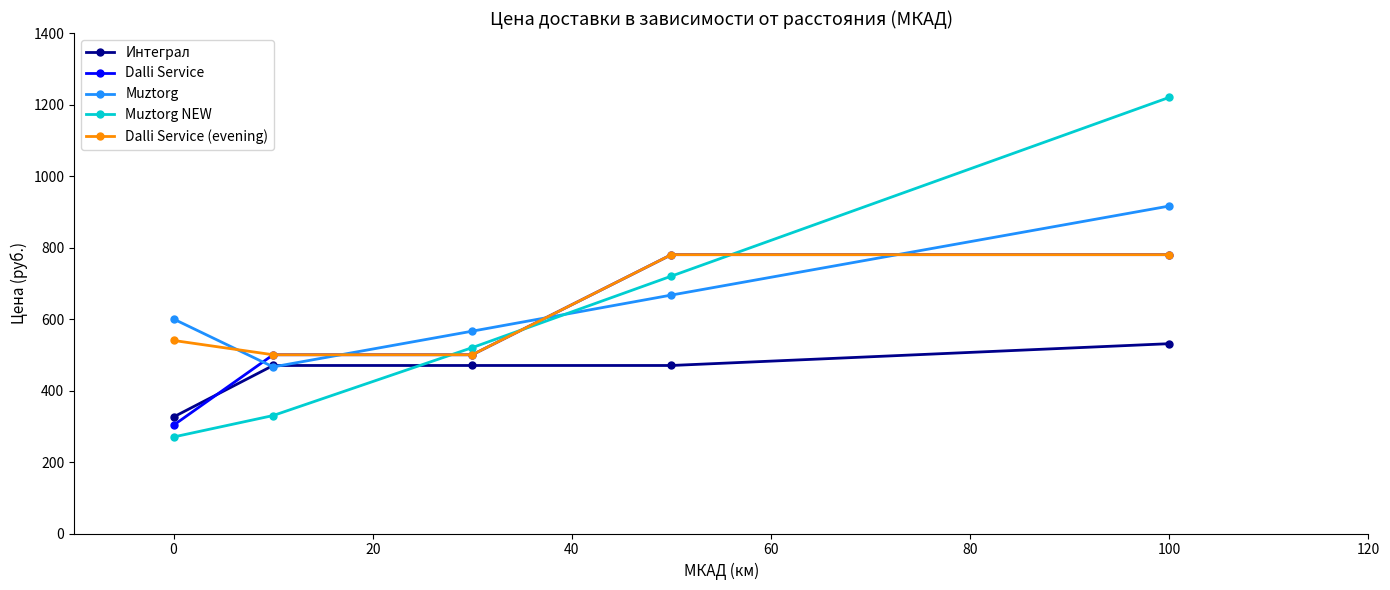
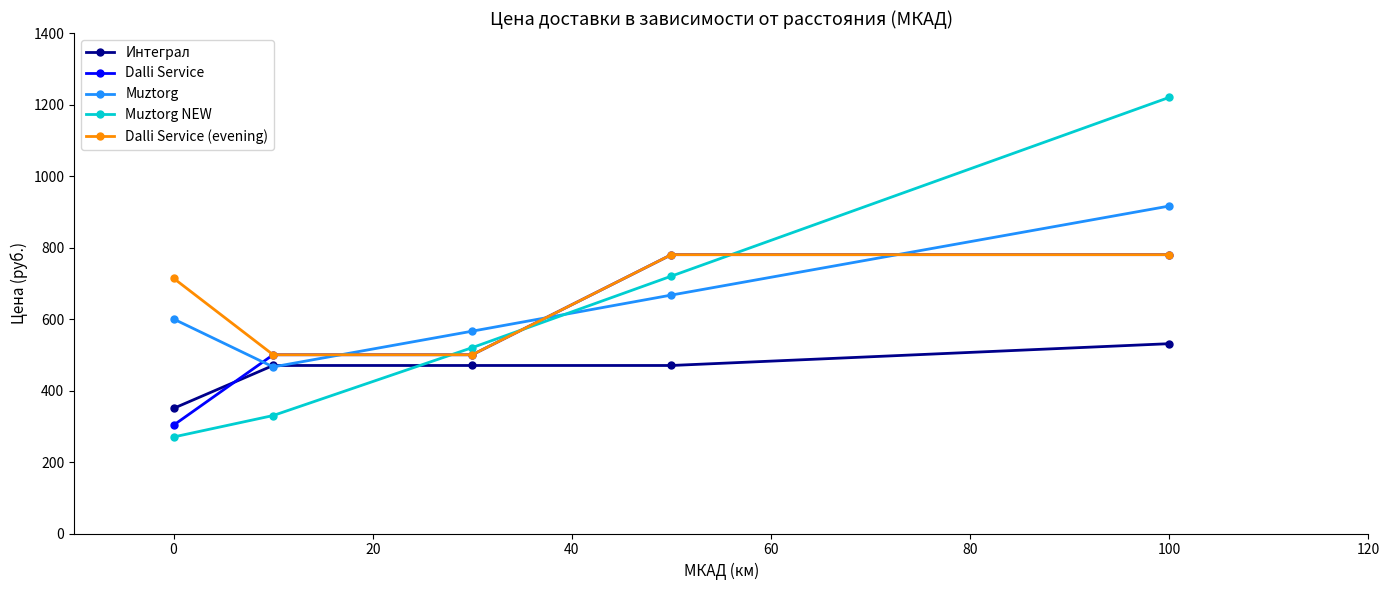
  {
    "Интеграл": {
-     "0": 330,
+     "0": 350,
      "100": 530
    },
    "Dalli Service": {
      "0": 300
    },
    "Muztorg": {
      "0": 600,
      "100": 920
    },
    "Muztorg NEW": {
      "0": 270,
      "100": 1220
    },
    "Dalli Service (evening)": {
-     "0": 540
+     "0": 710
    }
  }
